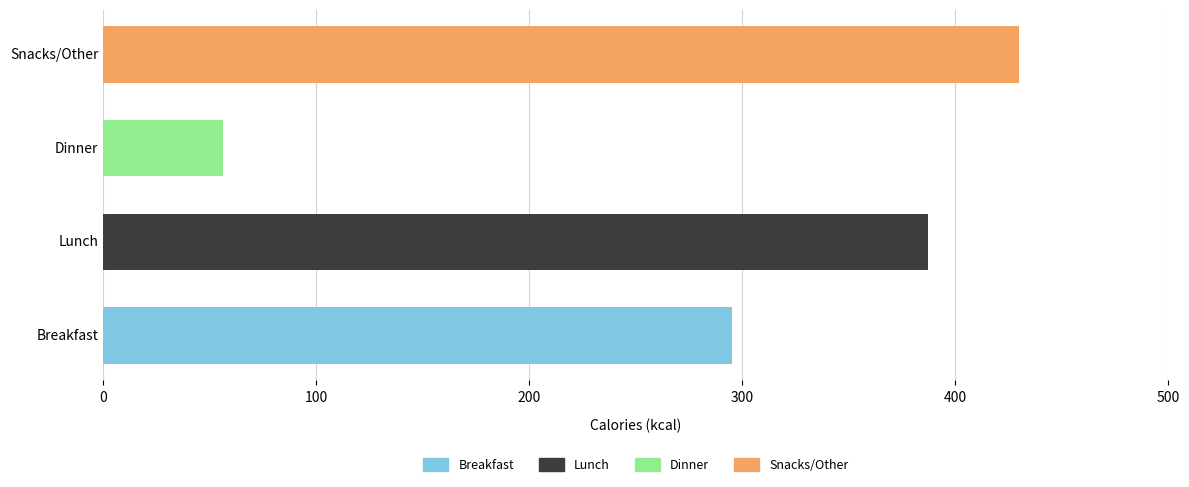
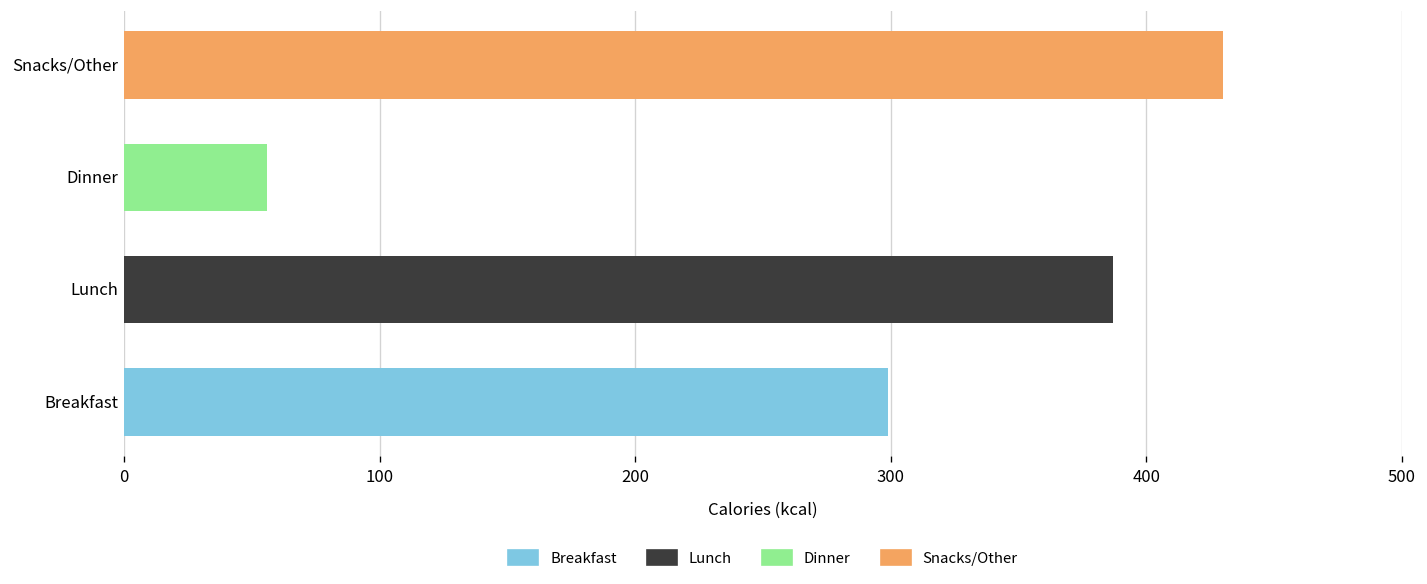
  {
    "Snacks/Other": 430,
    "Dinner": 56,
    "Lunch": 387,
-   "Breakfast": 295
+   "Breakfast": 299
  }
